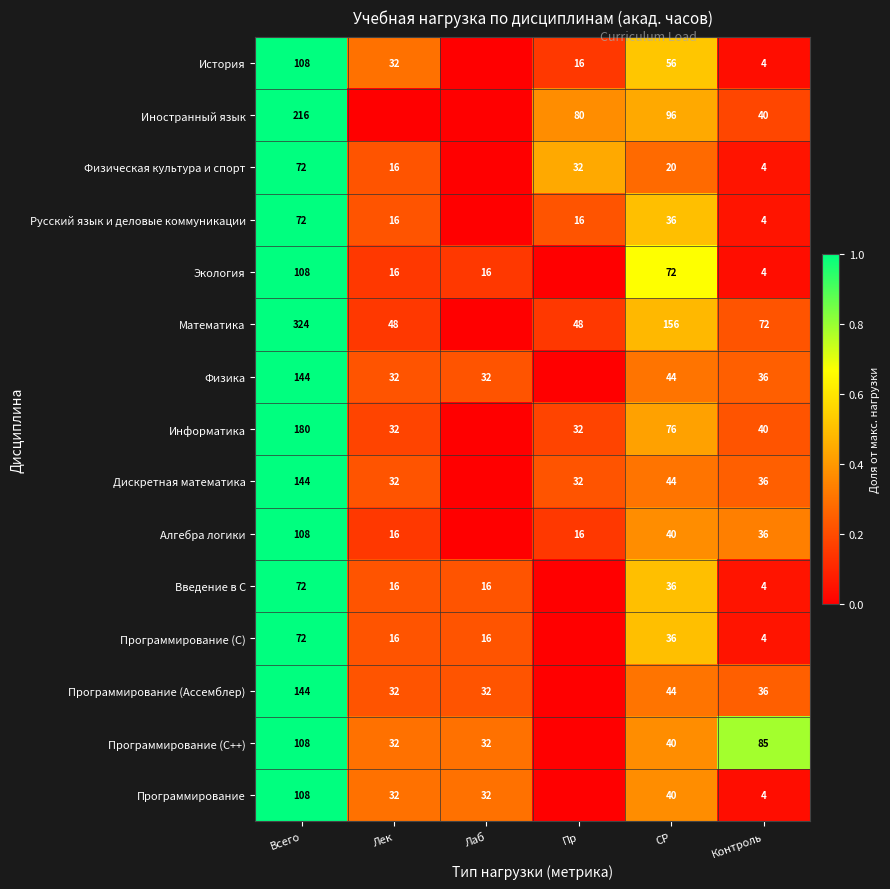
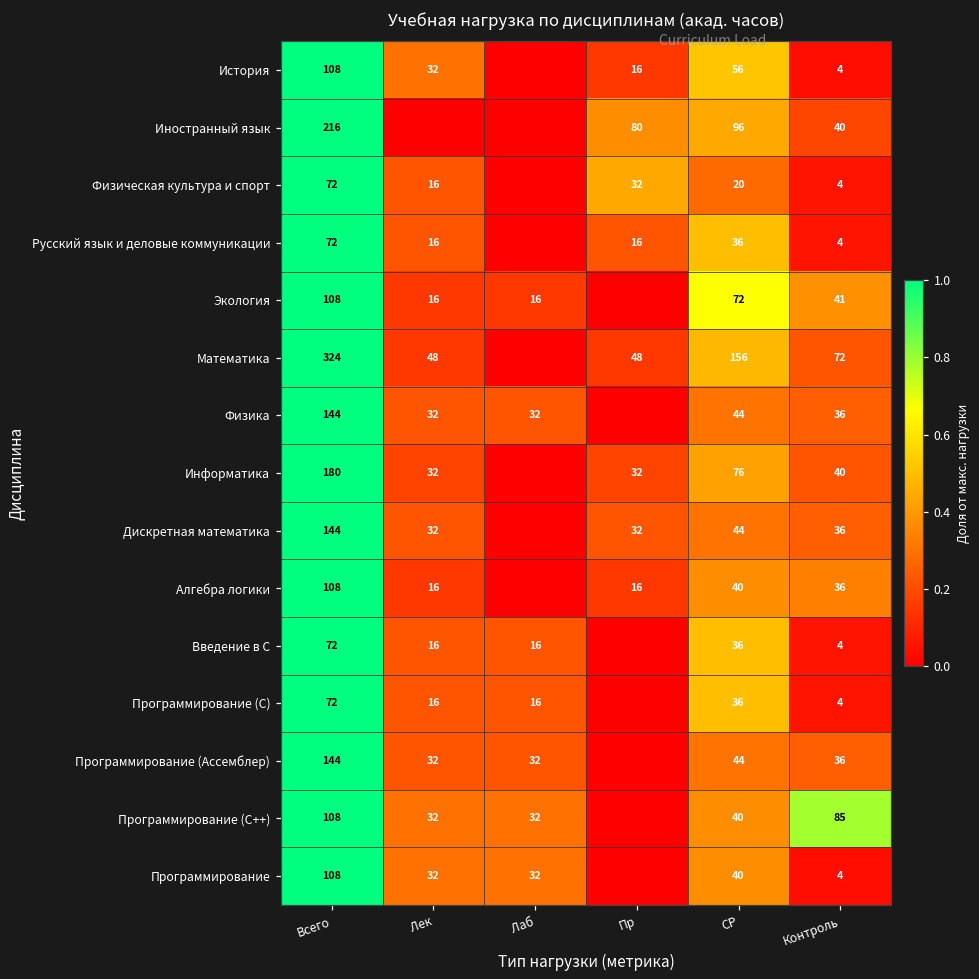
  {
    "История": {
      "Всего": 108,
      "Лек": 32,
      "Пр": 16,
      "СР": 56,
      "Контроль": 4
    },
    "Иностранный язык": {
      "Всего": 216,
      "Пр": 80,
      "СР": 96,
      "Контроль": 40
    },
    "Физическая культура и спорт": {
      "Всего": 72,
      "Лек": 16,
      "Пр": 32,
      "СР": 20,
      "Контроль": 4
    },
    "Русский язык и деловые коммуникации": {
      "Всего": 72,
      "Лек": 16,
      "Пр": 16,
      "СР": 36,
      "Контроль": 4
    },
    "Экология": {
      "Всего": 108,
      "Лек": 16,
      "Лаб": 16,
      "СР": 72,
-     "Контроль": 4
+     "Контроль": 41
    },
    "Математика": {
      "Всего": 324,
      "Лек": 48,
      "Пр": 48,
      "СР": 156,
      "Контроль": 72
    },
    "Физика": {
      "Всего": 144,
      "Лек": 32,
      "Лаб": 32,
      "СР": 44,
      "Контроль": 36
    },
    "Информатика": {
      "Всего": 180,
      "Лек": 32,
      "Пр": 32,
      "СР": 76,
      "Контроль": 40
    },
    "Дискретная математика": {
      "Всего": 144,
      "Лек": 32,
      "Пр": 32,
      "СР": 44,
      "Контроль": 36
    },
    "Алгебра логики": {
      "Всего": 108,
      "Лек": 16,
      "Пр": 16,
      "СР": 40,
      "Контроль": 36
    },
    "Введение в С": {
      "Всего": 72,
      "Лек": 16,
      "Лаб": 16,
      "СР": 36,
      "Контроль": 4
    },
    "Программирование (С)": {
      "Всего": 72,
      "Лек": 16,
      "Лаб": 16,
      "СР": 36,
      "Контроль": 4
    },
    "Программирование (Ассемблер)": {
      "Всего": 144,
      "Лек": 32,
      "Лаб": 32,
      "СР": 44,
      "Контроль": 36
    },
    "Программирование (C++)": {
      "Всего": 108,
      "Лек": 32,
      "Лаб": 32,
      "СР": 40,
      "Контроль": 85
    },
    "Программирование": {
      "Всего": 108,
      "Лек": 32,
      "Лаб": 32,
      "СР": 40,
      "Контроль": 4
    }
  }
